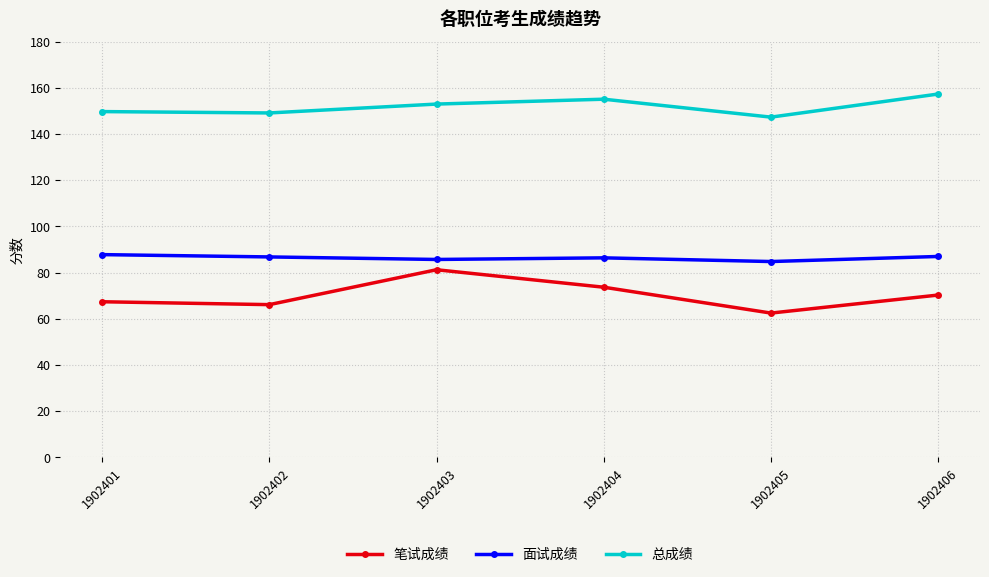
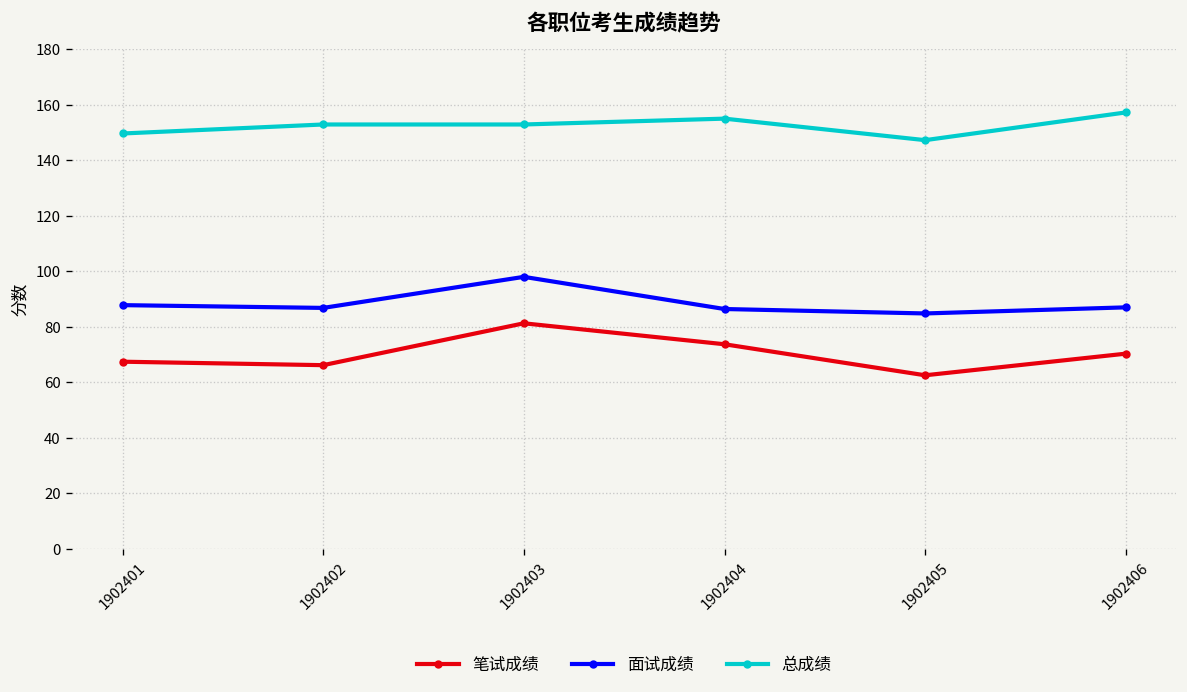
  {
    "笔试成绩": {
      "1902401": 67,
      "1902402": 66,
      "1902403": 81,
      "1902404": 74,
      "1902405": 63,
      "1902406": 70
    },
    "面试成绩": {
      "1902401": 88,
      "1902402": 87,
-     "1902403": 86,
+     "1902403": 98,
      "1902404": 86,
      "1902405": 85,
      "1902406": 87
    },
    "总成绩": {
      "1902401": 150,
-     "1902402": 149,
+     "1902402": 153,
      "1902403": 153,
      "1902404": 155,
      "1902405": 147,
      "1902406": 157
    }
  }
